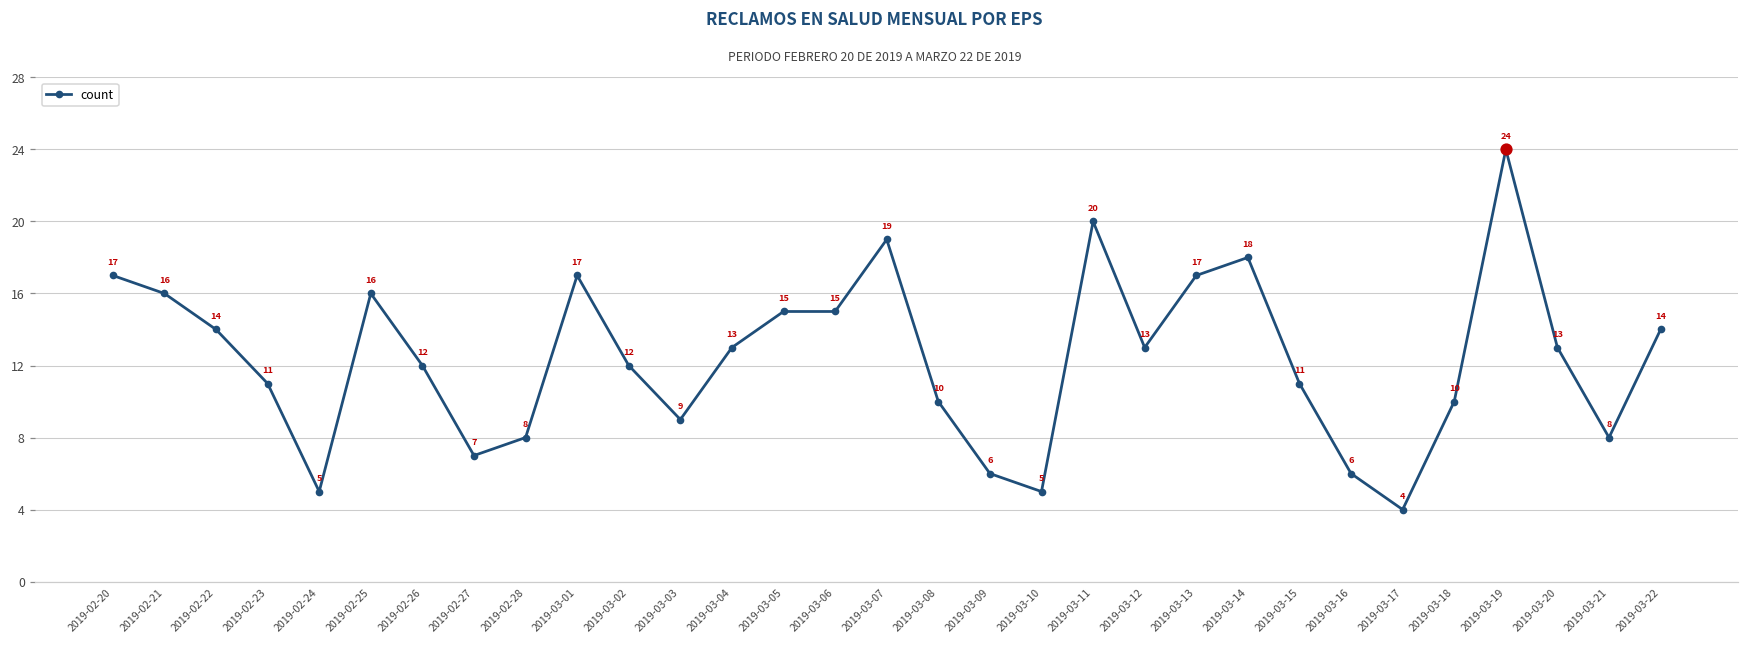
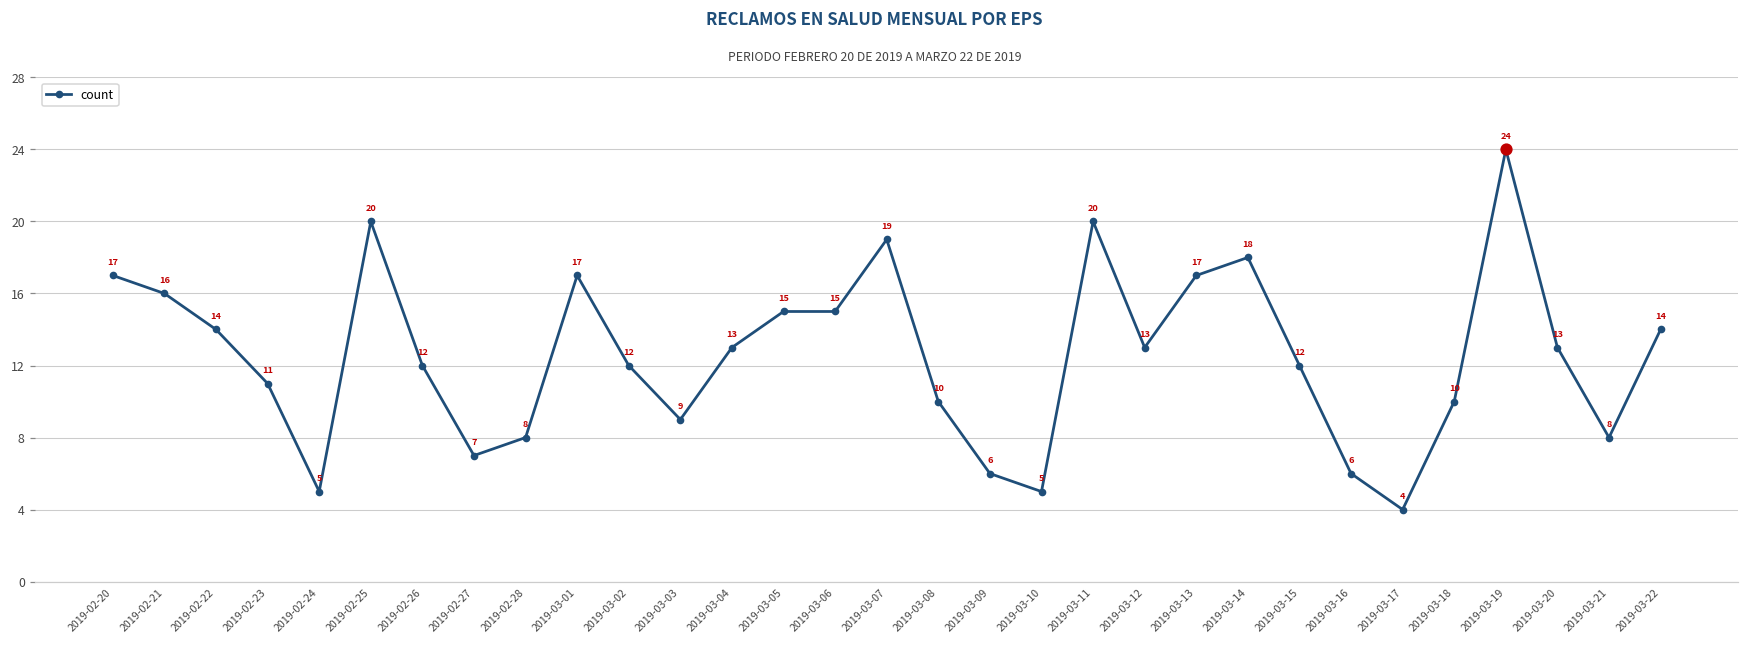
  {
    "count": {
      "2019-02-20": 17,
      "2019-02-21": 16,
      "2019-02-22": 14,
      "2019-02-23": 11,
      "2019-02-24": 5,
-     "2019-02-25": 16,
+     "2019-02-25": 20,
      "2019-02-26": 12,
      "2019-02-27": 7,
      "2019-02-28": 8,
      "2019-03-01": 17,
      "2019-03-02": 12,
      "2019-03-03": 9,
      "2019-03-04": 13,
      "2019-03-05": 15,
      "2019-03-06": 15,
      "2019-03-07": 19,
      "2019-03-08": 10,
      "2019-03-09": 6,
      "2019-03-10": 5,
      "2019-03-11": 20,
      "2019-03-12": 13,
      "2019-03-13": 17,
      "2019-03-14": 18,
-     "2019-03-15": 11,
+     "2019-03-15": 12,
      "2019-03-16": 6,
      "2019-03-17": 4,
      "2019-03-18": 10,
      "2019-03-20": 13,
      "2019-03-21": 8,
      "2019-03-22": 14
    }
  }
